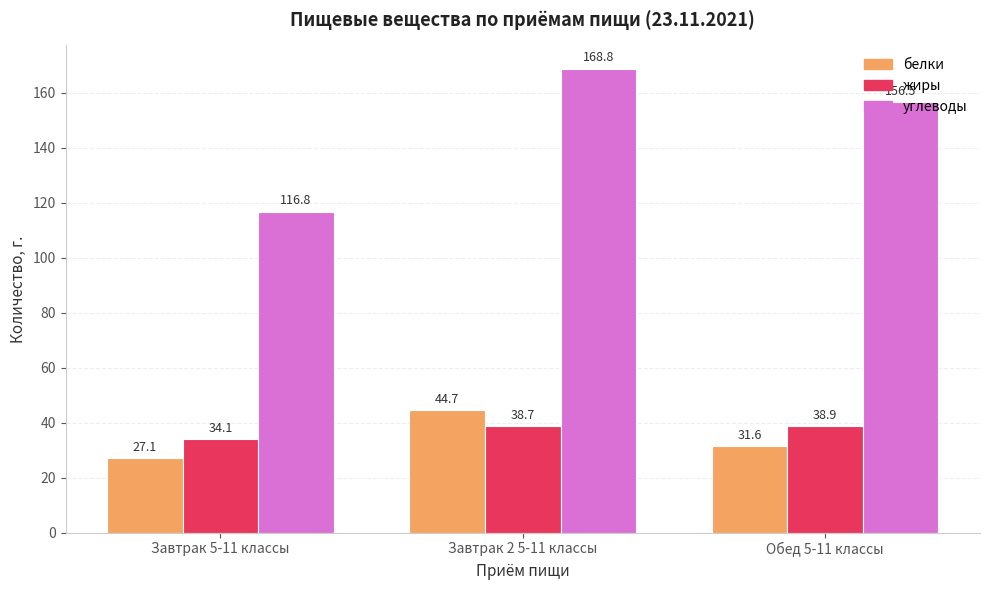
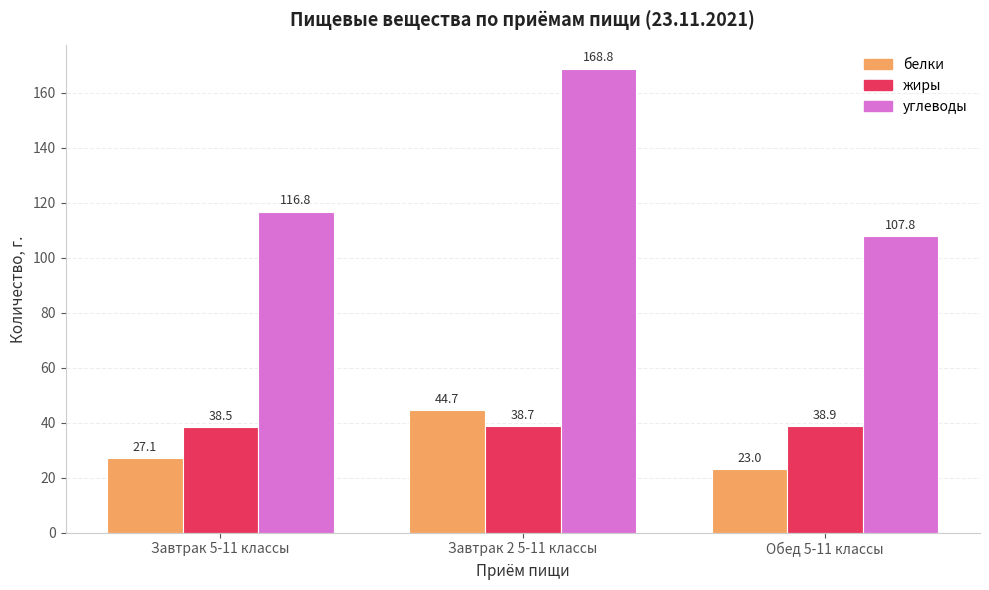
  {
    "белки": {
      "Завтрак 5-11 классы": 27.1,
      "Завтрак 2 5-11 классы": 44.7,
-     "Обед 5-11 классы": 31.6
+     "Обед 5-11 классы": 23.0
    },
    "жиры": {
-     "Завтрак 5-11 классы": 34.1,
+     "Завтрак 5-11 классы": 38.5,
      "Завтрак 2 5-11 классы": 38.7,
      "Обед 5-11 классы": 38.9
    },
    "углеводы": {
      "Завтрак 5-11 классы": 116.8,
      "Завтрак 2 5-11 классы": 168.8,
-     "Обед 5-11 классы": 156.5
+     "Обед 5-11 классы": 107.8
    }
  }
